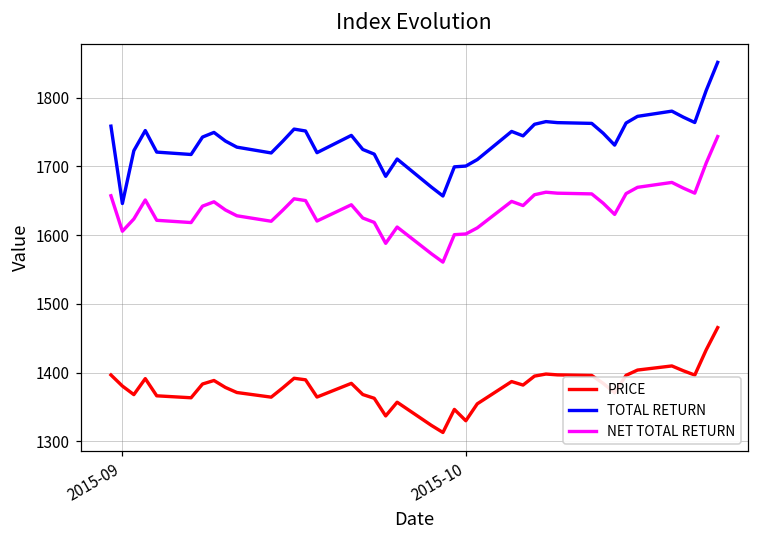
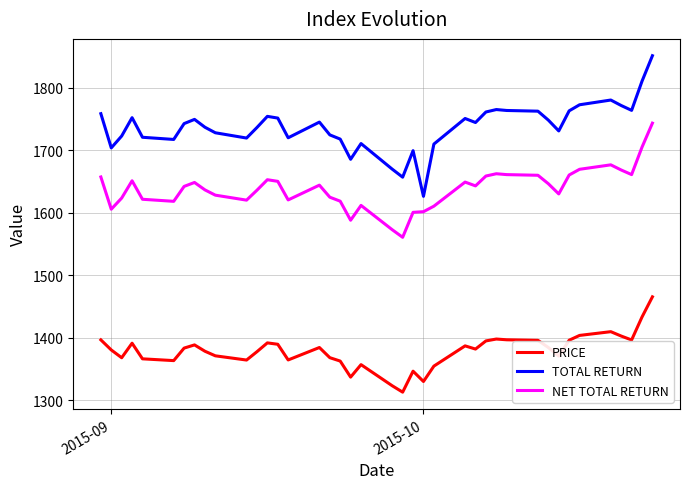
  {
    "PRICE": {
      "2015-09": 1380,
      "2015-10": 1330
    },
    "TOTAL RETURN": {
-     "2015-09": 1650,
-     "2015-10": 1700
+     "2015-09": 1700,
+     "2015-10": 1630
    },
    "NET TOTAL RETURN": {
      "2015-09": 1610,
      "2015-10": 1600
    }
  }
